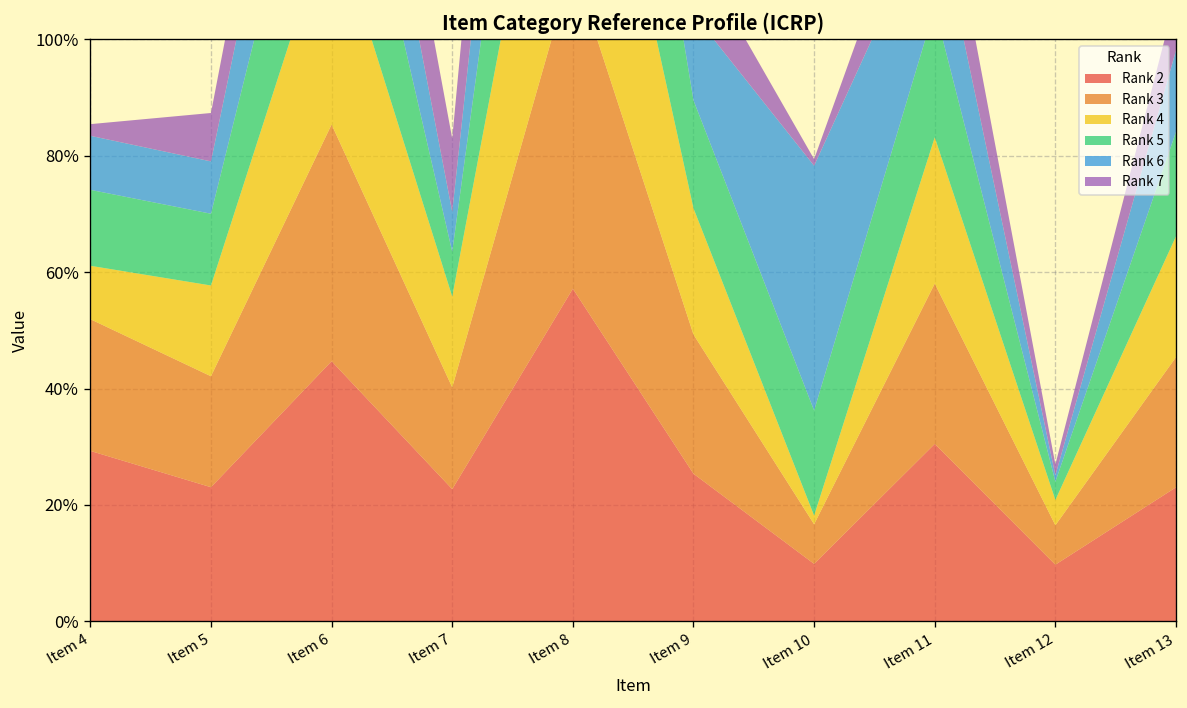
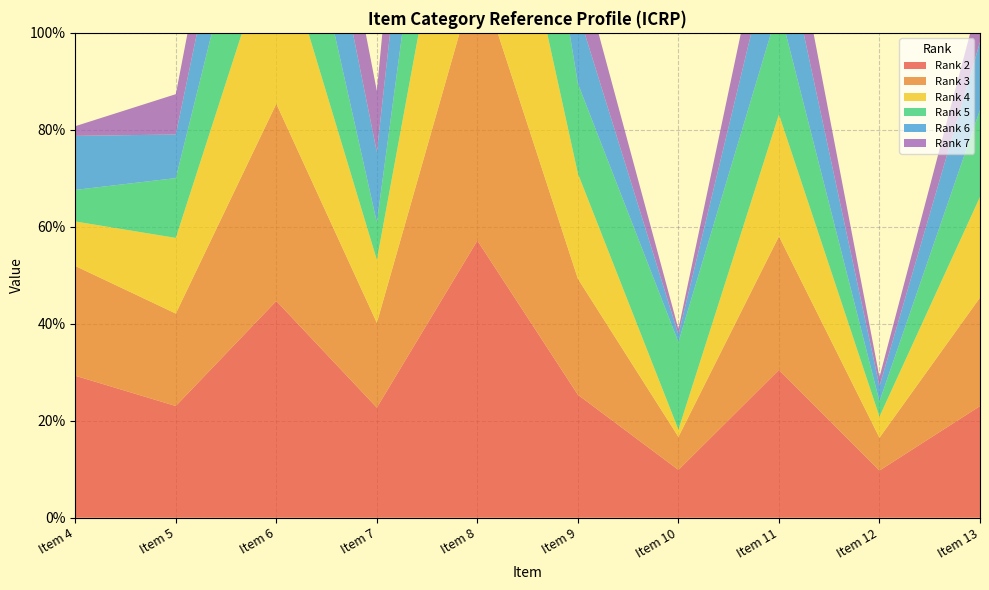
  {
    "Rank 4": {
      "Item 4": "9%",
      "Item 5": "16%",
-     "Item 7": "16%",
+     "Item 7": "13%",
      "Item 9": "22%",
      "Item 10": "1%",
      "Item 11": "25%",
      "Item 12": "4%",
      "Item 13": "21%"
    },
    "Rank 5": {
-     "Item 4": "13%",
+     "Item 4": "7%",
      "Item 5": "12%",
      "Item 7": "8%",
      "Item 9": "19%",
      "Item 10": "18%",
      "Item 12": "3%",
      "Item 13": "18%"
    },
    "Rank 6": {
-     "Item 4": "9%",
+     "Item 4": "11%",
      "Item 5": "9%",
-     "Item 7": "7%",
-     "Item 10": "42%",
-     "Item 12": "1%",
+     "Item 7": "15%",
+     "Item 10": "2%",
+     "Item 12": "3%",
      "Item 13": "14%"
    },
    "Rank 7": {
      "Item 4": "2%",
      "Item 5": "8%",
      "Item 7": "13%",
      "Item 10": "1%",
      "Item 12": "2%"
    }
  }
